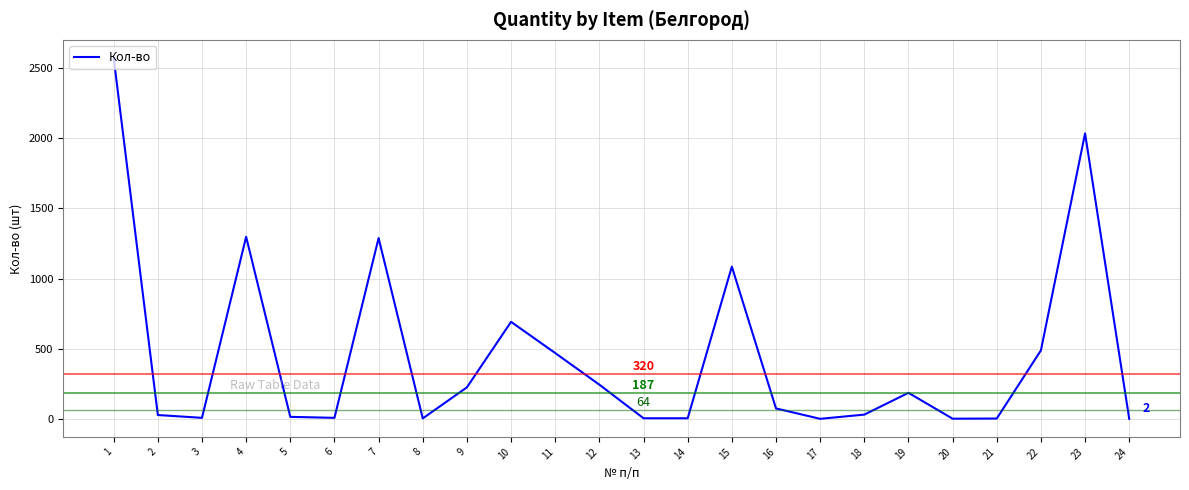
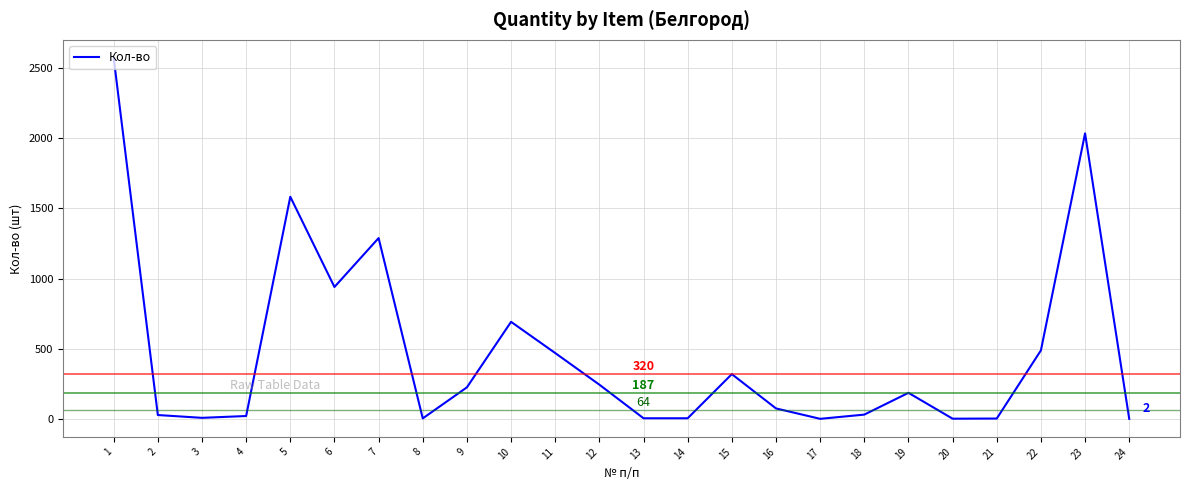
  {
    "2": 30,
    "3": 10,
-   "4": 1300,
-   "5": 20,
-   "6": 10,
+   "4": 20,
+   "5": 1580,
+   "6": 940,
    "7": 1290,
    "8": 10,
    "9": 230,
    "10": 690,
    "11": 470,
    "12": 250,
    "14": 10,
-   "15": 1090,
+   "15": 320,
    "16": 80,
    "17": 0,
    "18": 30,
    "19": 190,
    "20": 0,
    "21": 0,
    "22": 490,
    "23": 2030
  }
